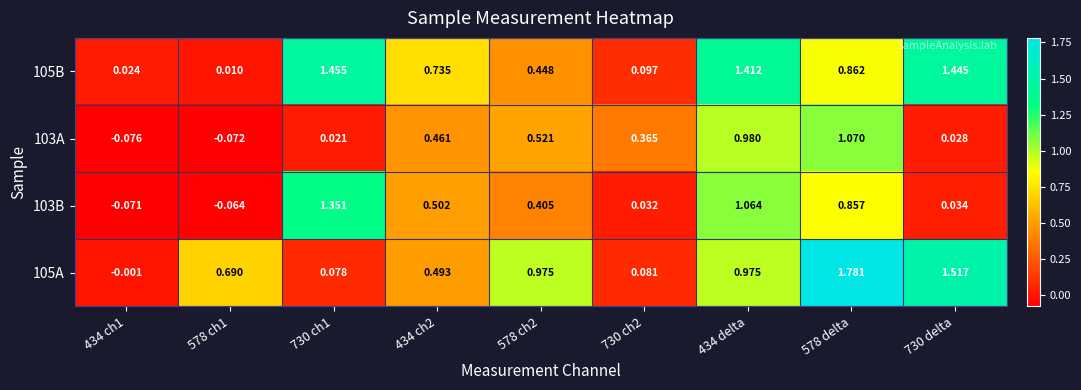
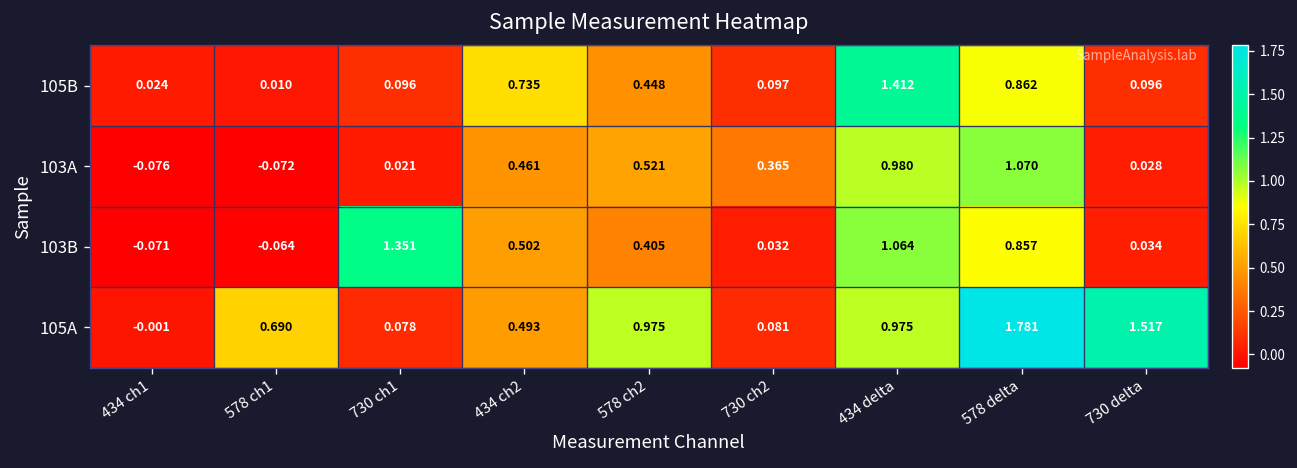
  {
    "105B": {
      "434 ch1": 0.024,
      "578 ch1": 0.010,
-     "730 ch1": 1.455,
+     "730 ch1": 0.096,
      "434 ch2": 0.735,
      "578 ch2": 0.448,
      "730 ch2": 0.097,
      "434 delta": 1.412,
      "578 delta": 0.862,
-     "730 delta": 1.445
+     "730 delta": 0.096
    },
    "103A": {
      "434 ch1": -0.076,
      "578 ch1": -0.072,
      "730 ch1": 0.021,
      "434 ch2": 0.461,
      "578 ch2": 0.521,
      "730 ch2": 0.365,
      "434 delta": 0.980,
      "578 delta": 1.070,
      "730 delta": 0.028
    },
    "103B": {
      "434 ch1": -0.071,
      "578 ch1": -0.064,
      "730 ch1": 1.351,
      "434 ch2": 0.502,
      "578 ch2": 0.405,
      "730 ch2": 0.032,
      "434 delta": 1.064,
      "578 delta": 0.857,
      "730 delta": 0.034
    },
    "105A": {
      "434 ch1": -0.001,
      "578 ch1": 0.690,
      "730 ch1": 0.078,
      "434 ch2": 0.493,
      "578 ch2": 0.975,
      "730 ch2": 0.081,
      "434 delta": 0.975,
      "578 delta": 1.781,
      "730 delta": 1.517
    }
  }
